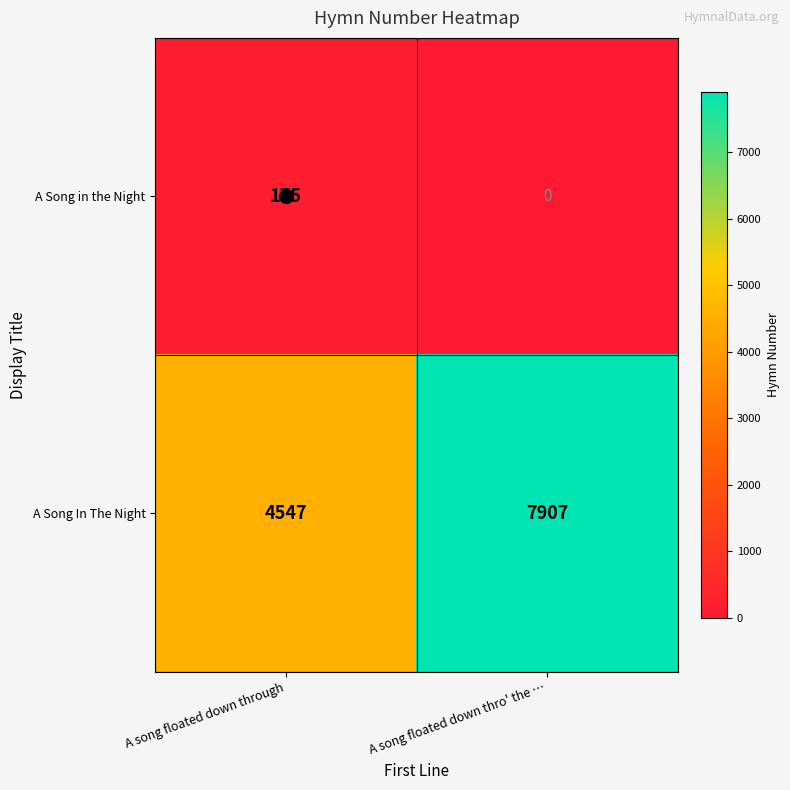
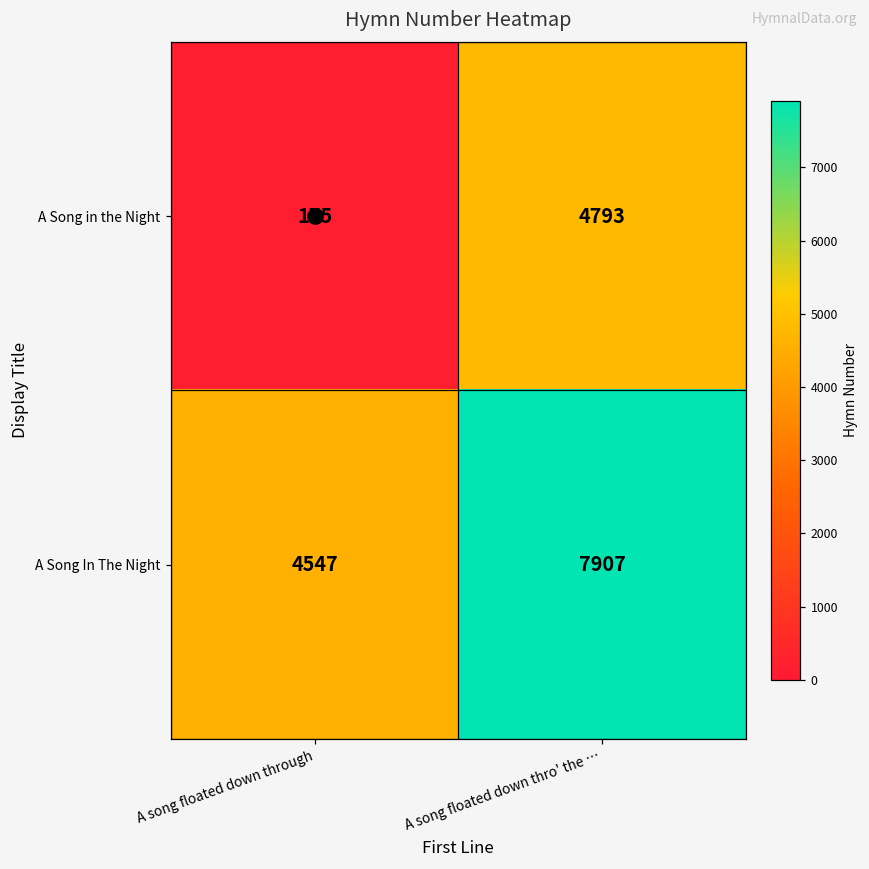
  {
    "A Song in the Night": {
-     "A song floated down thro' the …": 0
+     "A song floated down thro' the …": 4793
    },
    "A Song In The Night": {
      "A song floated down through": 4547,
      "A song floated down thro' the …": 7907
    }
  }
